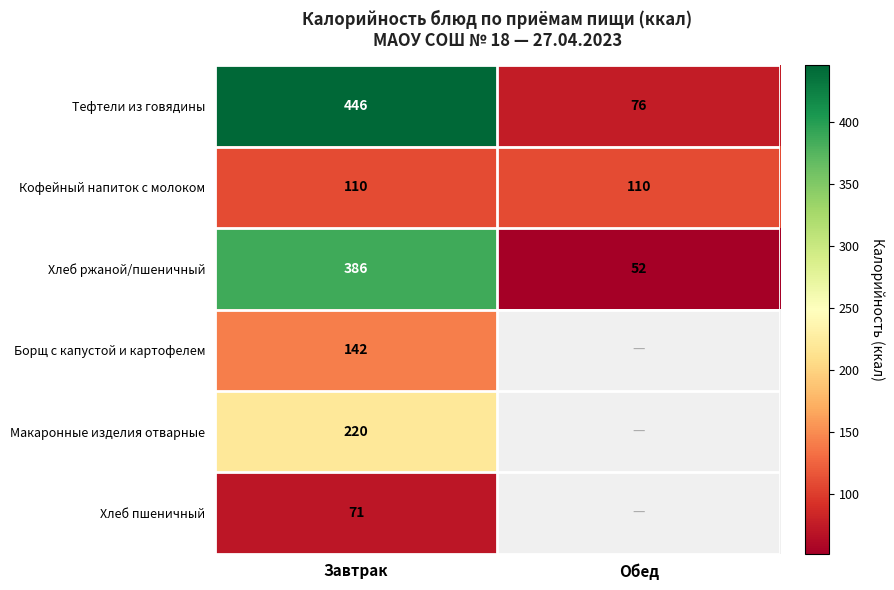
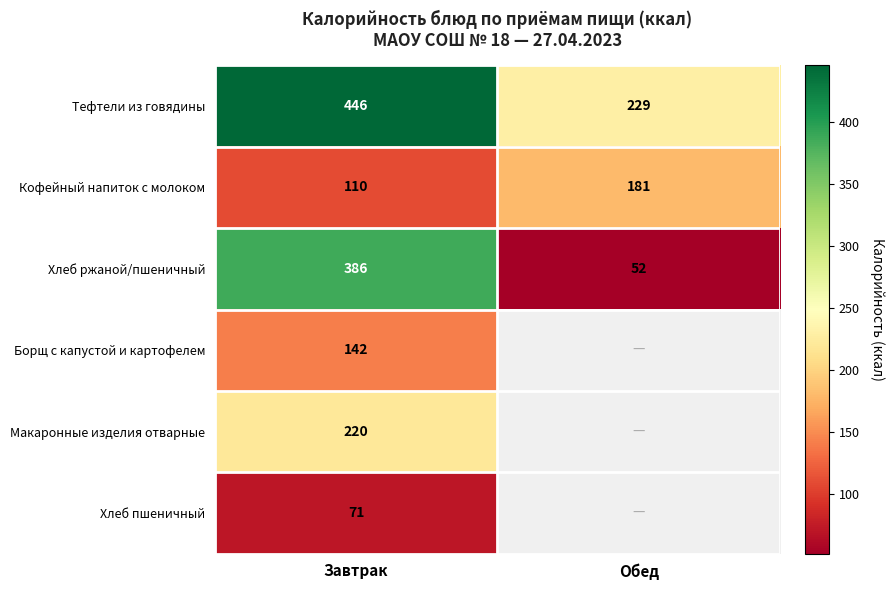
  {
    "Тефтели из говядины": {
      "Завтрак": 446,
-     "Обед": 76
+     "Обед": 229
    },
    "Кофейный напиток с молоком": {
      "Завтрак": 110,
-     "Обед": 110
+     "Обед": 181
    },
    "Хлеб ржаной/пшеничный": {
      "Завтрак": 386,
      "Обед": 52
    },
    "Борщ с капустой и картофелем": {
      "Завтрак": 142
    },
    "Макаронные изделия отварные": {
      "Завтрак": 220
    },
    "Хлеб пшеничный": {
      "Завтрак": 71
    }
  }
